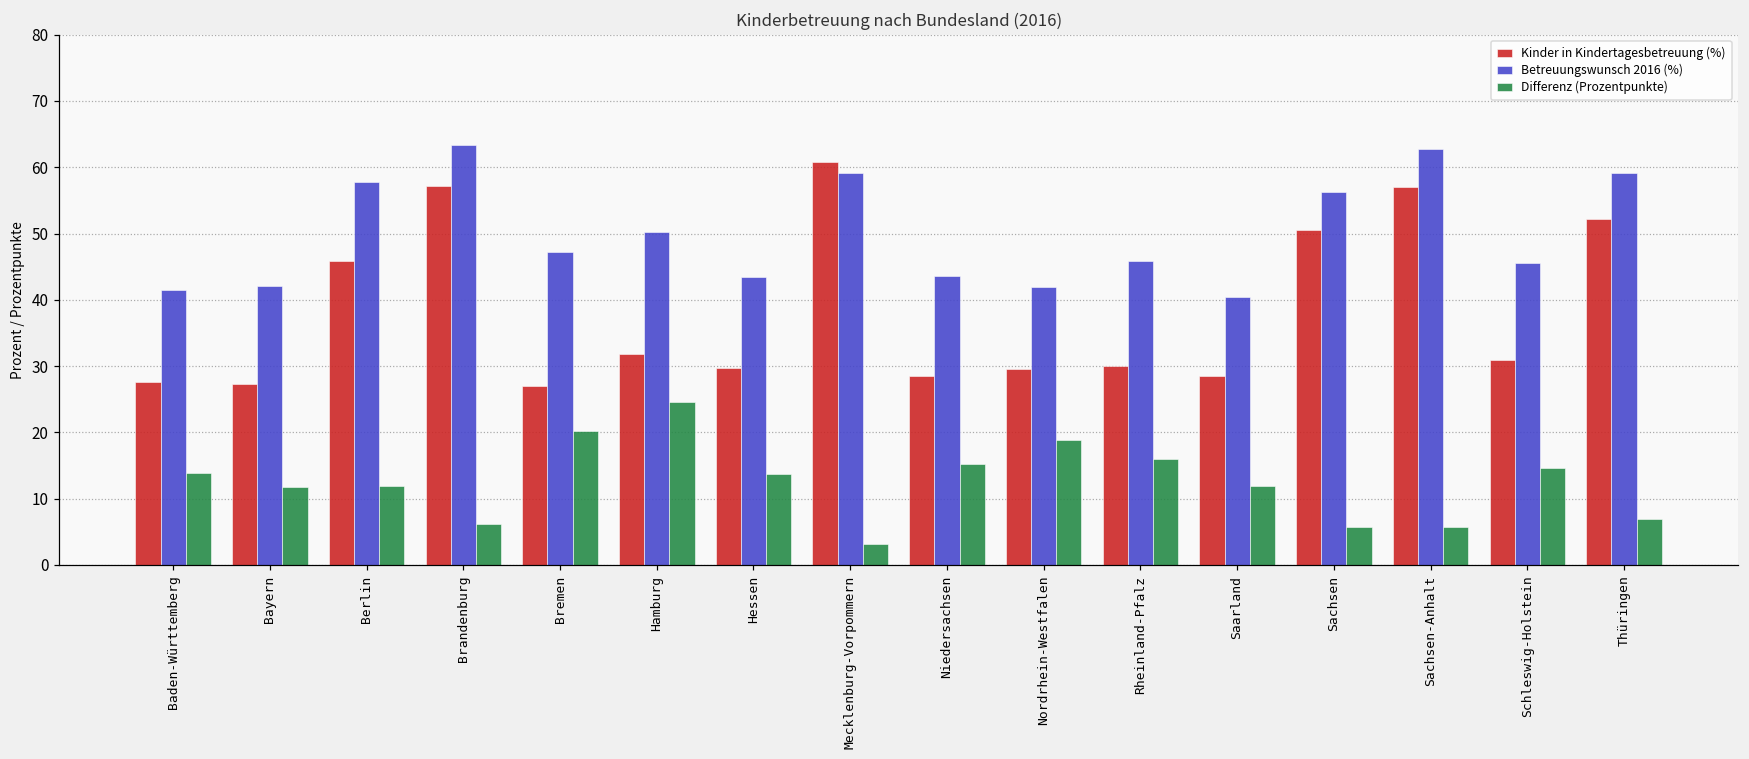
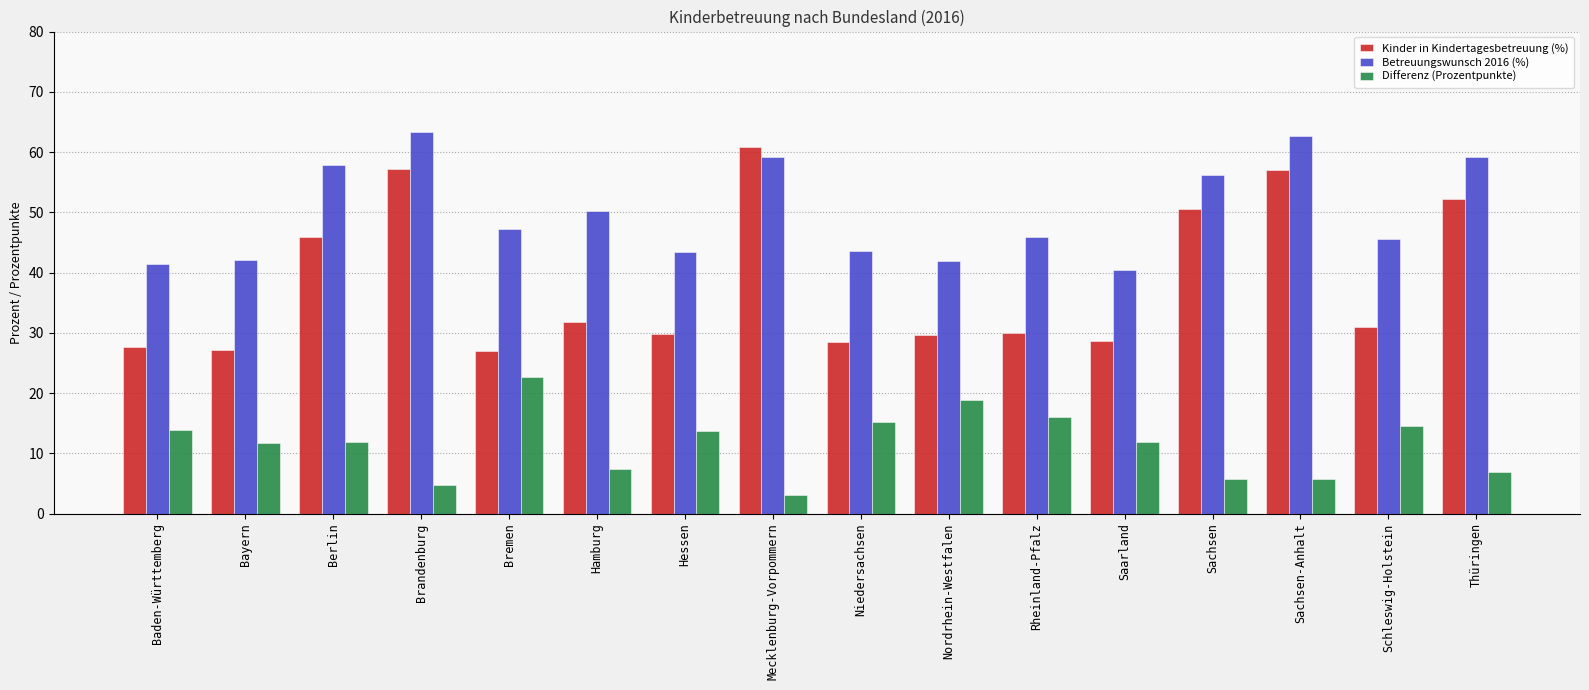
  {
    "Kinder in Kindertagesbetreuung (%)": {
      "Baden-Württemberg": 28,
      "Bayern": 27,
      "Berlin": 46,
      "Brandenburg": 57,
      "Bremen": 27,
      "Hamburg": 32,
      "Hessen": 30,
      "Mecklenburg-Vorpommern": 61,
      "Niedersachsen": 28,
      "Nordrhein-Westfalen": 30,
      "Rheinland-Pfalz": 30,
      "Saarland": 29,
      "Sachsen": 51,
      "Sachsen-Anhalt": 57,
      "Schleswig-Holstein": 31,
      "Thüringen": 52
    },
    "Betreuungswunsch 2016 (%)": {
      "Baden-Württemberg": 42,
      "Bayern": 42,
      "Berlin": 58,
      "Brandenburg": 63,
      "Bremen": 47,
      "Hamburg": 50,
      "Hessen": 43,
      "Mecklenburg-Vorpommern": 59,
      "Niedersachsen": 44,
      "Nordrhein-Westfalen": 42,
      "Rheinland-Pfalz": 46,
      "Saarland": 40,
      "Sachsen": 56,
      "Sachsen-Anhalt": 63,
      "Schleswig-Holstein": 46,
      "Thüringen": 59
    },
    "Differenz (Prozentpunkte)": {
      "Baden-Württemberg": 14,
      "Bayern": 12,
      "Berlin": 12,
-     "Brandenburg": 6,
-     "Bremen": 20,
-     "Hamburg": 25,
+     "Brandenburg": 5,
+     "Bremen": 23,
+     "Hamburg": 7,
      "Hessen": 14,
      "Mecklenburg-Vorpommern": 3,
      "Niedersachsen": 15,
      "Nordrhein-Westfalen": 19,
      "Rheinland-Pfalz": 16,
      "Saarland": 12,
      "Sachsen": 6,
      "Sachsen-Anhalt": 6,
      "Schleswig-Holstein": 15,
      "Thüringen": 7
    }
  }
